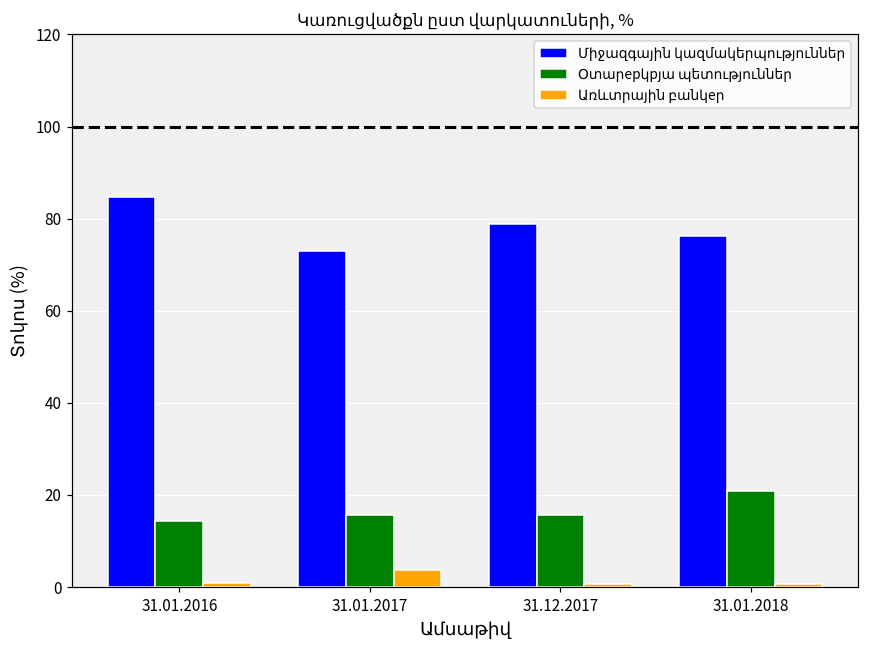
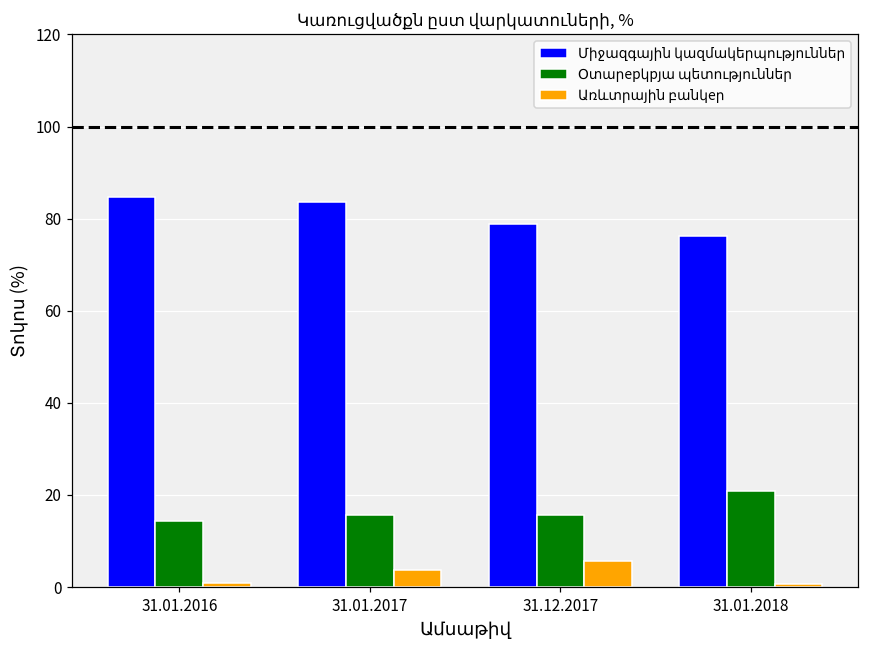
  {
    "Միջազգային կազմակերպություններ": {
      "31.01.2016": 85,
-     "31.01.2017": 73,
+     "31.01.2017": 84,
      "31.12.2017": 79,
      "31.01.2018": 76
    },
    "Օտարерկрյա պետություններ": {
      "31.01.2016": 14,
      "31.01.2017": 16,
      "31.12.2017": 16,
      "31.01.2018": 21
    },
    "Առևտրային բանկеր": {
      "31.01.2016": 1,
      "31.01.2017": 4,
-     "31.12.2017": 1,
+     "31.12.2017": 6,
      "31.01.2018": 1
    }
  }
